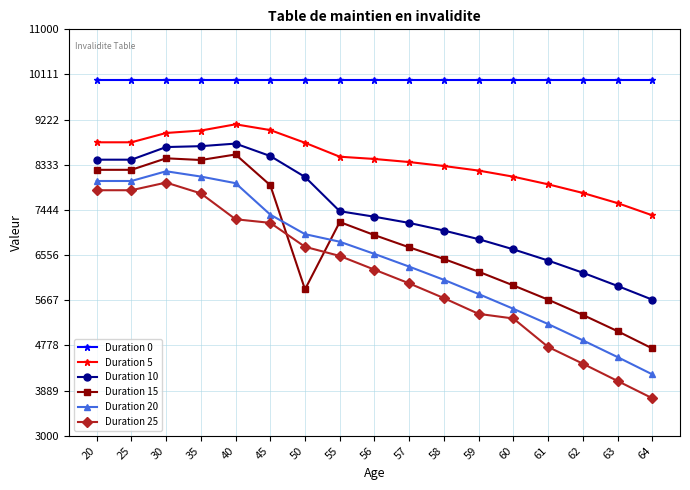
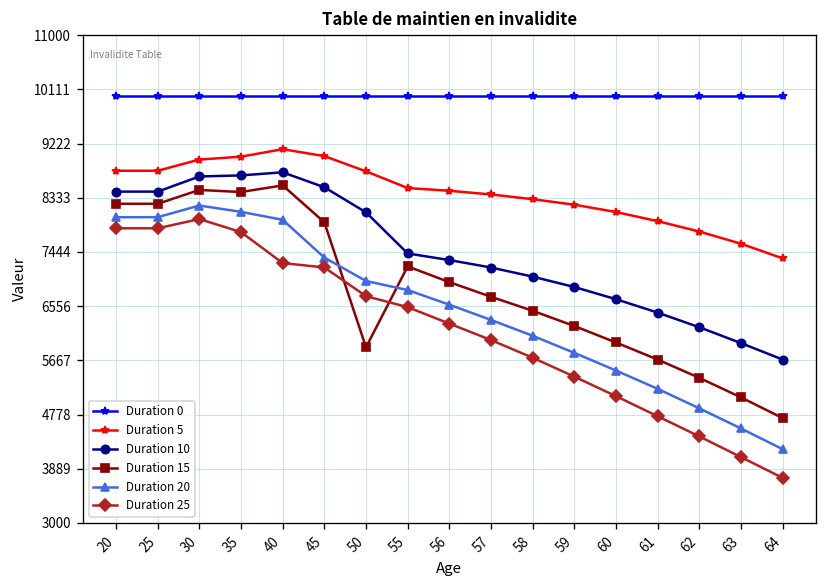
  {
    "Duration 0": {
      "20": 10000,
      "25": 10000,
      "30": 10000,
      "35": 10000,
      "40": 10000,
      "45": 10000,
      "50": 10000,
      "55": 10000,
      "56": 10000,
      "57": 10000,
      "58": 10000,
      "59": 10000,
      "60": 10000,
      "61": 10000,
      "62": 10000,
      "63": 10000,
      "64": 10000
    },
    "Duration 5": {
      "20": 8800,
      "25": 8800,
      "30": 9000,
      "35": 9000,
      "40": 9100,
      "45": 9000,
      "50": 8800,
      "55": 8500,
      "56": 8400,
      "57": 8400,
      "58": 8300,
      "59": 8200,
      "60": 8100,
      "61": 8000,
      "62": 7800,
      "63": 7600,
      "64": 7300
    },
    "Duration 10": {
      "20": 8400,
      "25": 8400,
      "30": 8700,
      "35": 8700,
      "40": 8800,
      "45": 8500,
      "50": 8100,
      "55": 7400,
      "56": 7300,
      "57": 7200,
      "58": 7000,
      "59": 6900,
      "60": 6700,
      "61": 6500,
      "62": 6200,
      "63": 6000,
      "64": 5700
    },
    "Duration 15": {
      "20": 8200,
      "25": 8200,
      "30": 8500,
      "35": 8400,
      "40": 8500,
      "45": 7900,
      "50": 5900,
      "55": 7200,
      "56": 7000,
      "57": 6700,
      "58": 6500,
      "59": 6200,
      "60": 6000,
      "61": 5700,
      "62": 5400,
      "63": 5100,
      "64": 4700
    },
    "Duration 20": {
      "20": 8000,
      "25": 8000,
      "30": 8200,
      "35": 8100,
      "40": 8000,
      "45": 7400,
      "50": 7000,
      "55": 6800,
      "56": 6600,
      "57": 6300,
      "58": 6100,
      "59": 5800,
      "60": 5500,
      "61": 5200,
      "62": 4900,
      "63": 4600,
      "64": 4200
    },
    "Duration 25": {
      "20": 7800,
      "25": 7800,
      "30": 8000,
      "35": 7800,
      "40": 7300,
      "45": 7200,
      "50": 6700,
      "55": 6500,
      "56": 6300,
      "57": 6000,
      "58": 5700,
      "59": 5400,
-     "60": 5300,
+     "60": 5100,
      "61": 4800,
      "62": 4400,
      "63": 4100,
      "64": 3700
    }
  }
